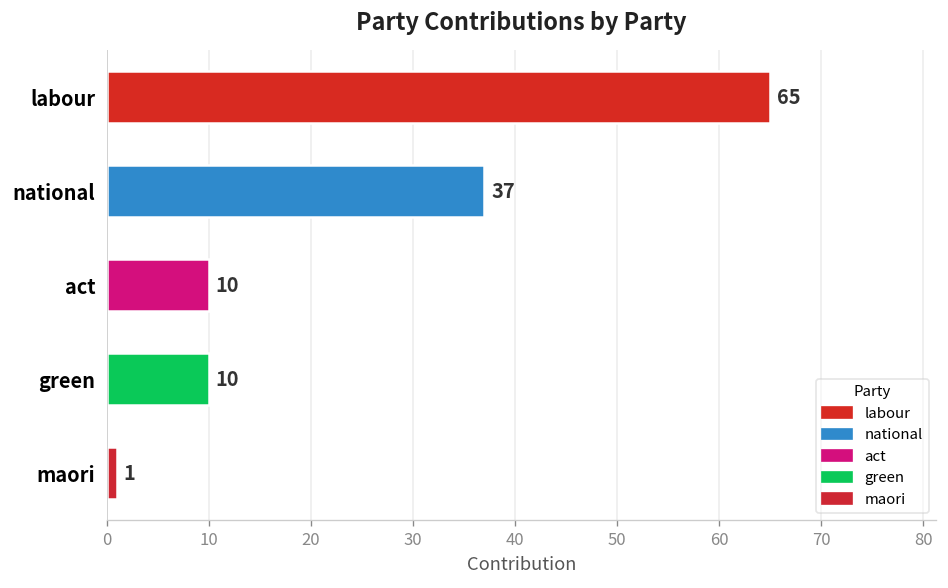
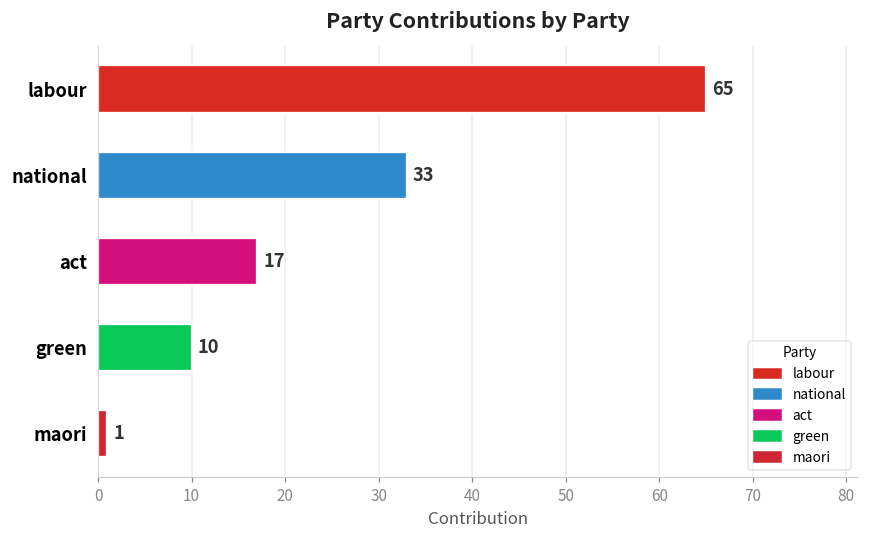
  {
    "labour": 65,
-   "national": 37,
-   "act": 10,
+   "national": 33,
+   "act": 17,
    "green": 10,
    "maori": 1
  }
